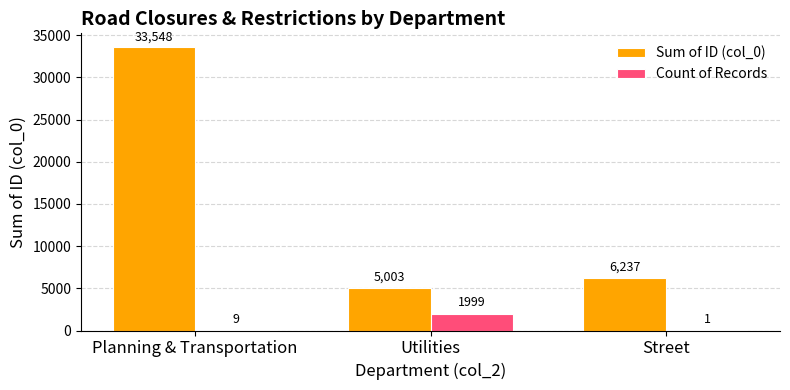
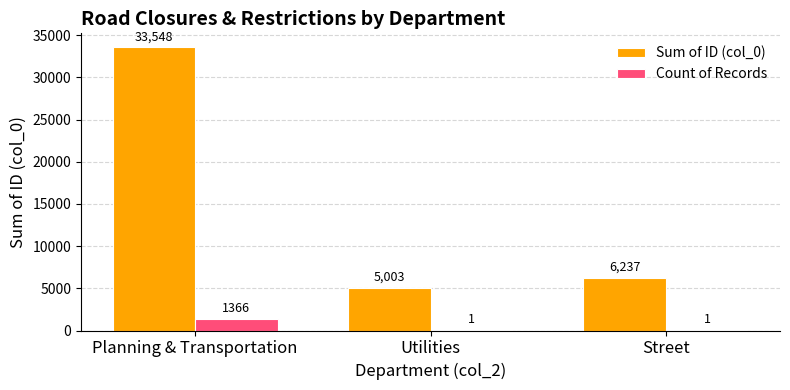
  {
    "Sum of ID (col_0)": {
      "Planning & Transportation": "33,548",
      "Utilities": "5,003",
      "Street": "6,237"
    },
    "Count of Records": {
-     "Planning & Transportation": "9",
-     "Utilities": "1999",
+     "Planning & Transportation": "1366",
+     "Utilities": "1",
      "Street": "1"
    }
  }
